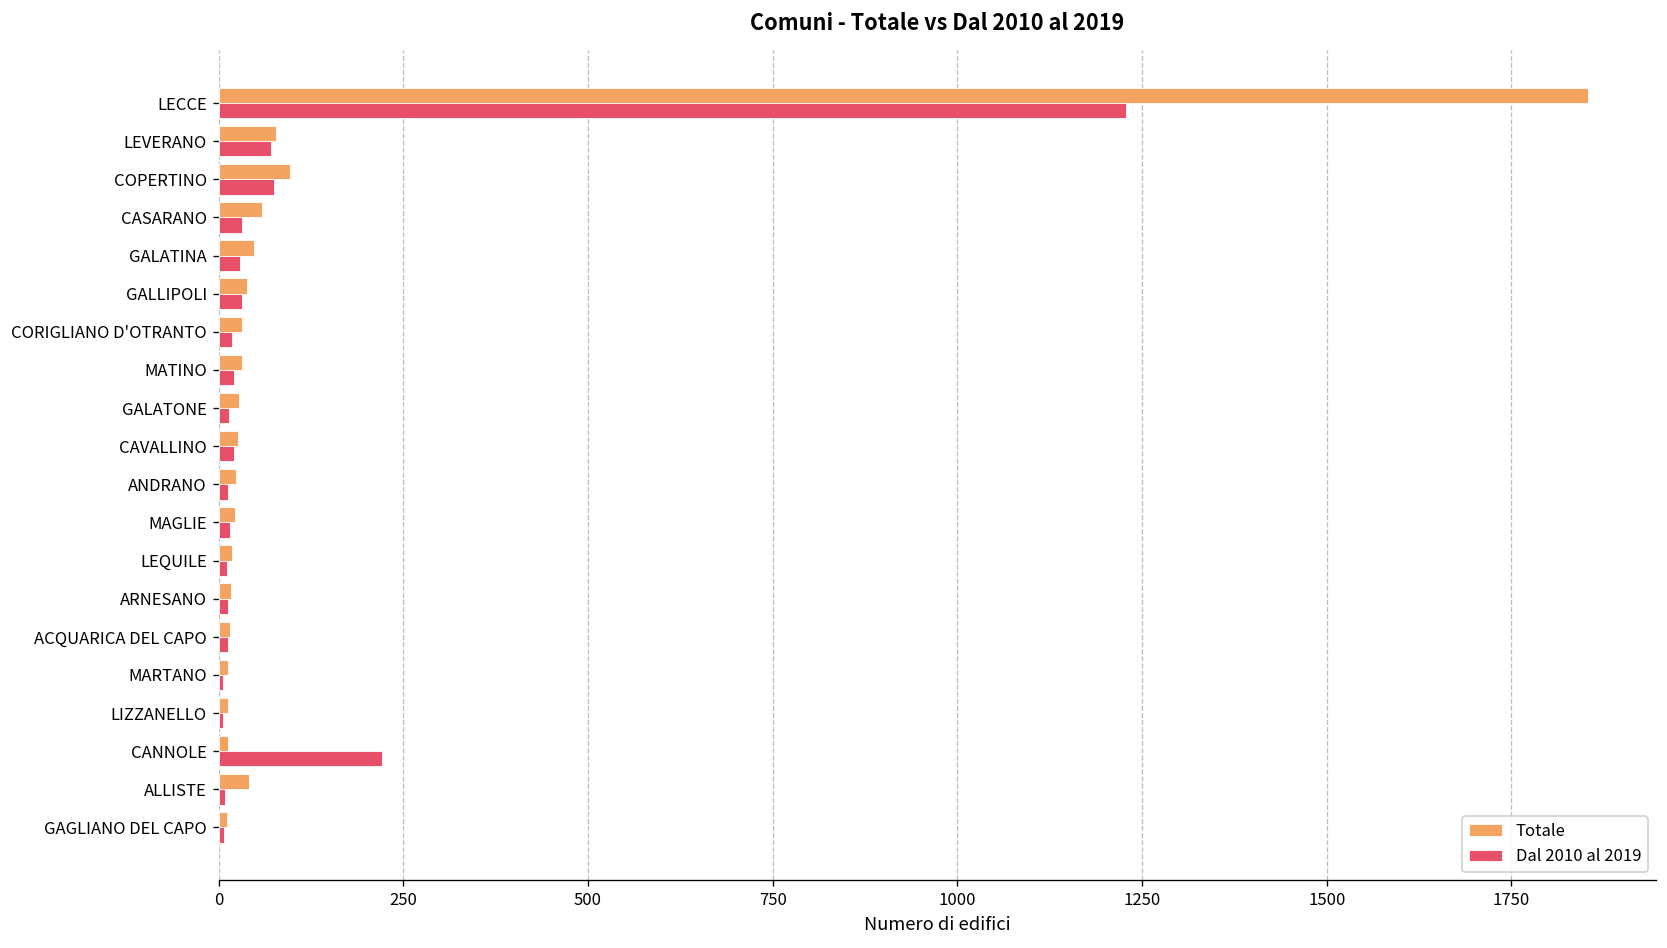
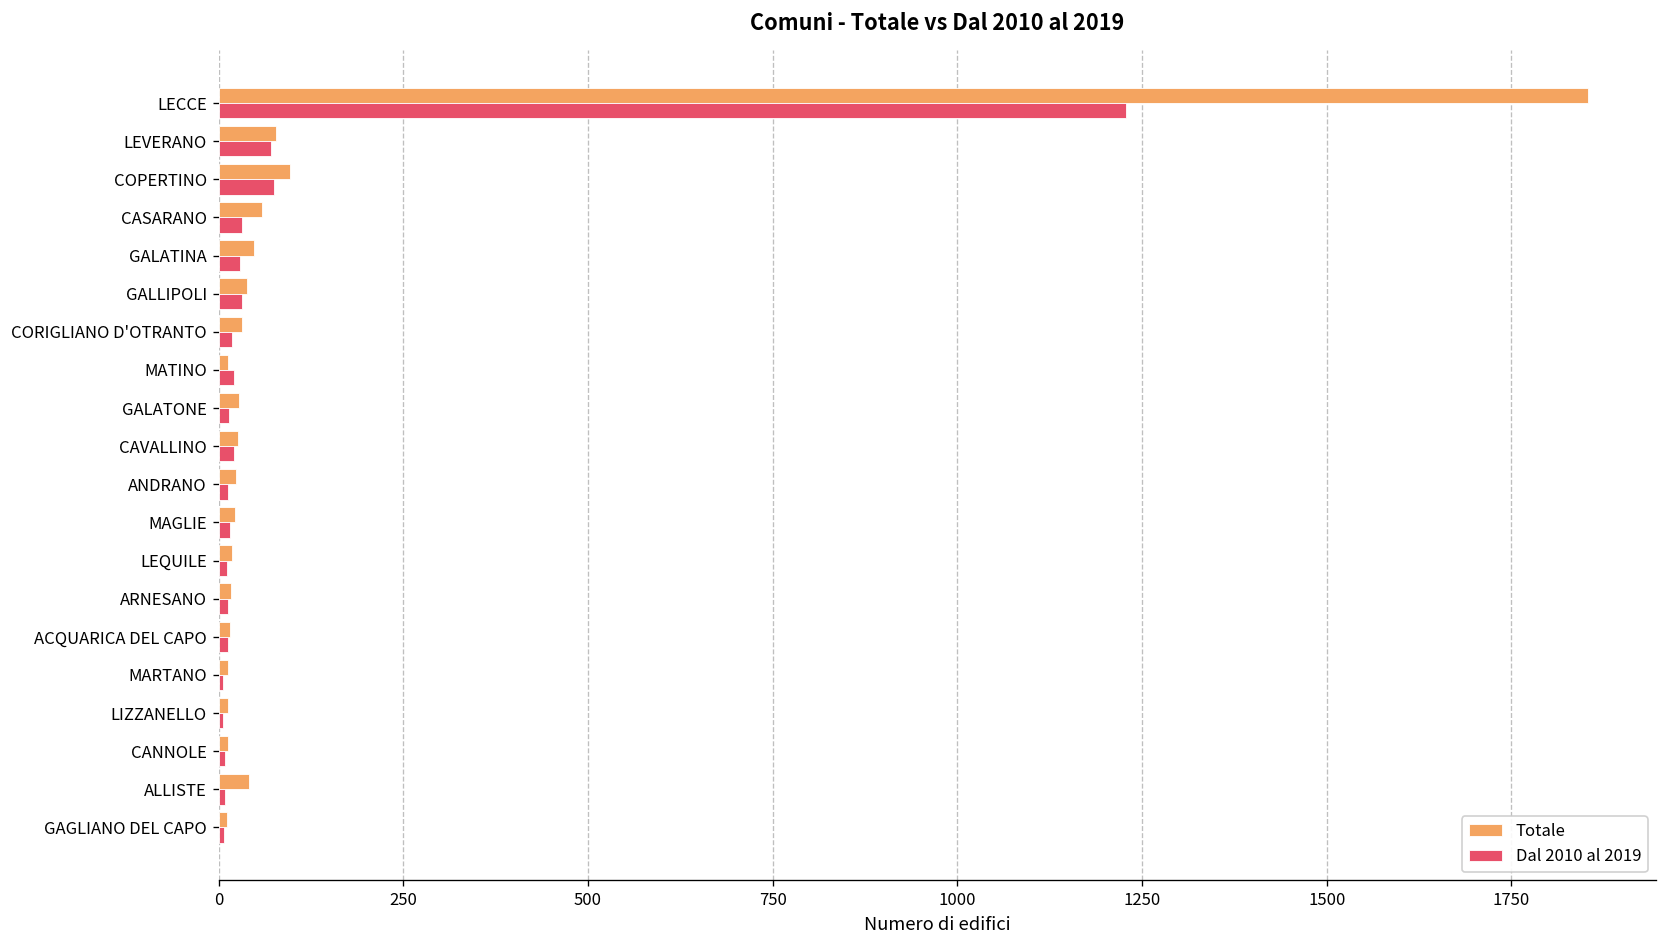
  {
    "Totale": {
      "LECCE": 1850,
      "LEVERANO": 80,
      "COPERTINO": 100,
      "CASARANO": 60,
      "GALATINA": 50,
      "GALLIPOLI": 40,
      "CORIGLIANO D'OTRANTO": 30,
-     "MATINO": 30,
+     "MATINO": 10,
      "GALATONE": 30,
      "CAVALLINO": 30,
      "ANDRANO": 20,
      "MAGLIE": 20,
      "LEQUILE": 20,
      "ARNESANO": 20,
      "ACQUARICA DEL CAPO": 20,
      "MARTANO": 10,
      "LIZZANELLO": 10,
      "CANNOLE": 10,
      "ALLISTE": 40,
      "GAGLIANO DEL CAPO": 10
    },
    "Dal 2010 al 2019": {
      "LECCE": 1230,
      "LEVERANO": 70,
      "COPERTINO": 80,
      "CASARANO": 30,
      "GALATINA": 30,
      "GALLIPOLI": 30,
      "CORIGLIANO D'OTRANTO": 20,
      "MATINO": 20,
      "GALATONE": 10,
      "CAVALLINO": 20,
      "ANDRANO": 10,
      "MAGLIE": 20,
      "LEQUILE": 10,
      "ARNESANO": 10,
      "ACQUARICA DEL CAPO": 10,
      "MARTANO": 10,
      "LIZZANELLO": 10,
-     "CANNOLE": 220,
+     "CANNOLE": 10,
      "ALLISTE": 10,
      "GAGLIANO DEL CAPO": 10
    }
  }
